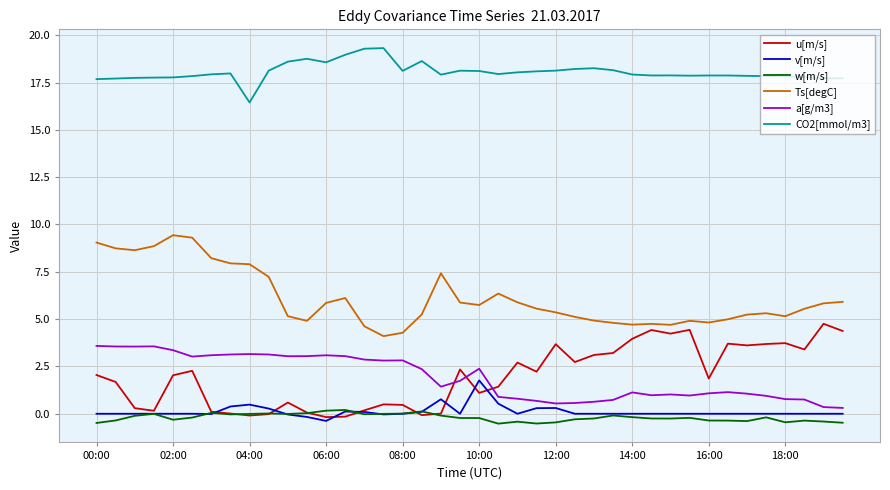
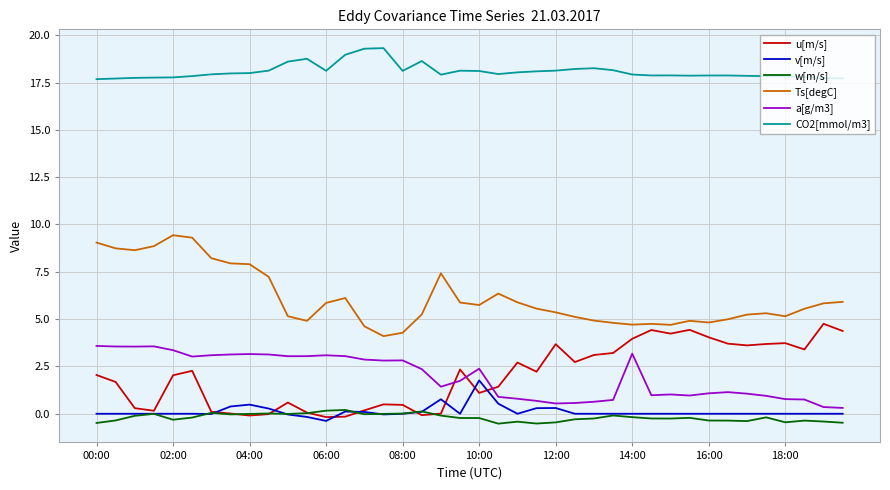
  {
    "u[m/s]": {
      "00:00": 2.0,
      "02:00": 2.0,
      "06:00": -0.2,
      "08:00": 0.5,
      "10:00": 1.1,
      "12:00": 3.7,
      "14:00": 4.0,
-     "16:00": 1.9,
+     "16:00": 4.0,
      "18:00": 3.7
    },
    "v[m/s]": {
      "00:00": 0.0,
      "02:00": 0.0,
      "04:00": 0.5,
      "06:00": -0.4,
      "10:00": 1.8,
      "12:00": 0.3,
      "14:00": 0.0,
      "16:00": 0.0,
      "18:00": 0.0
    },
    "w[m/s]": {
      "00:00": -0.5,
      "02:00": -0.3,
      "06:00": 0.2,
      "10:00": -0.2,
      "12:00": -0.5,
      "14:00": -0.2,
      "16:00": -0.4,
      "18:00": -0.5
    },
    "Ts[degC]": {
      "00:00": 9.0,
      "02:00": 9.4,
      "04:00": 7.9,
      "06:00": 5.9,
      "08:00": 4.3,
      "10:00": 5.7,
      "12:00": 5.4,
      "14:00": 4.7,
      "16:00": 4.8,
      "18:00": 5.2
    },
    "a[g/m3]": {
      "00:00": 3.6,
      "02:00": 3.4,
      "04:00": 3.2,
      "06:00": 3.1,
      "08:00": 2.8,
      "10:00": 2.4,
      "12:00": 0.5,
-     "14:00": 1.1,
+     "14:00": 3.2,
      "16:00": 1.1,
      "18:00": 0.8
    },
    "CO2[mmol/m3]": {
      "00:00": 17.7,
      "02:00": 17.8,
-     "04:00": 16.4,
-     "06:00": 18.6,
+     "04:00": 18.0,
+     "06:00": 18.1,
      "08:00": 18.1,
      "10:00": 18.1,
      "12:00": 18.1,
      "14:00": 17.9,
      "16:00": 17.9
    }
  }
